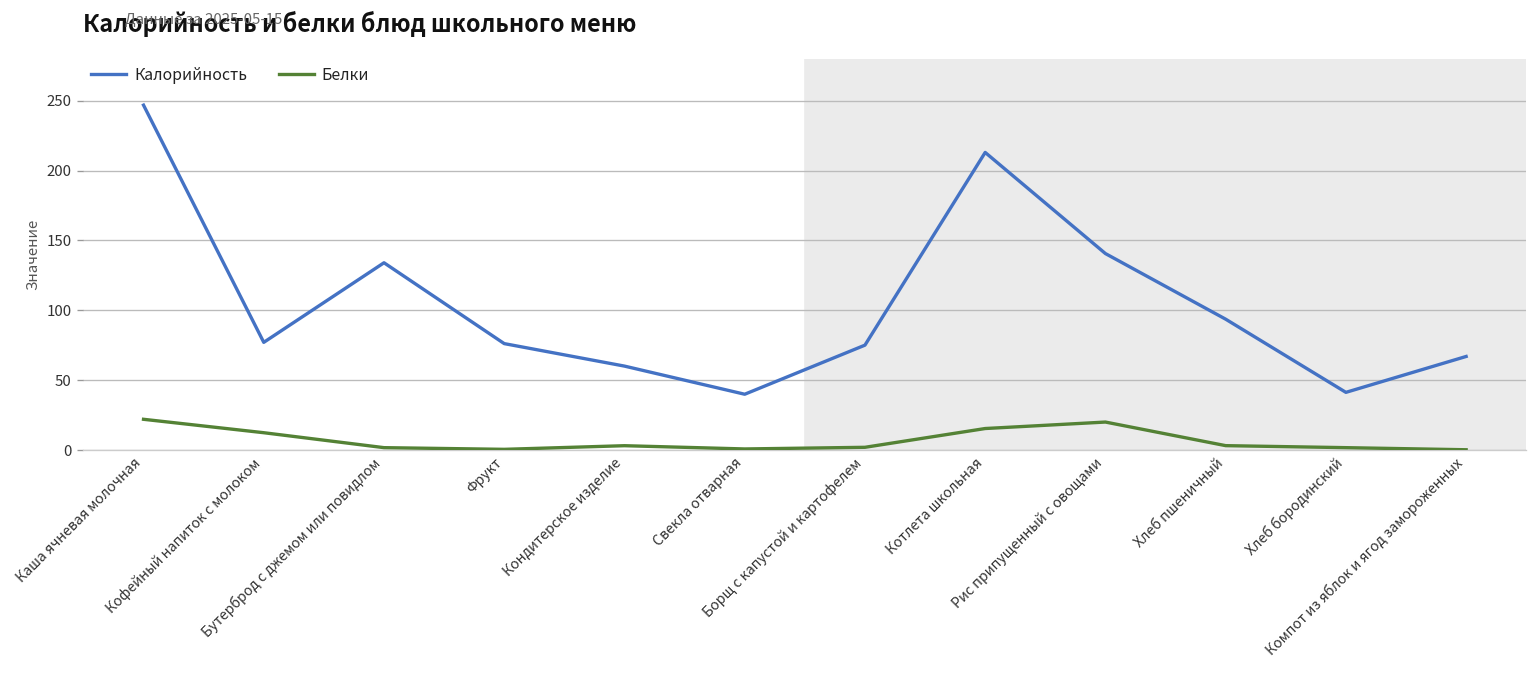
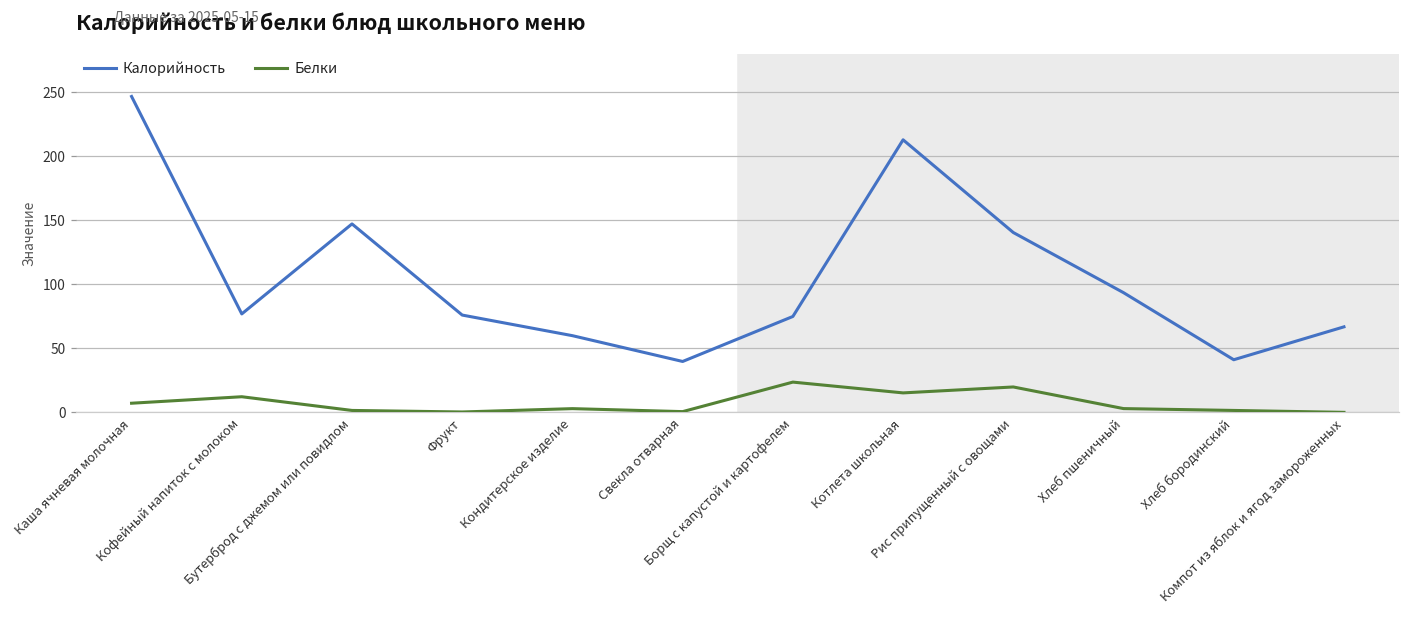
  {
    "Калорийность": {
      "Каша ячневая молочная": 247,
      "Кофейный напиток с молоком": 77,
-     "Бутерброд с джемом или повидлом": 134,
+     "Бутерброд с джемом или повидлом": 147,
      "Фрукт": 76,
      "Кондитерское изделие": 60,
      "Свекла отварная": 40,
      "Борщ с капустой и картофелем": 75,
      "Котлета школьная": 213,
      "Рис припущенный с овощами": 141,
      "Хлеб пшеничный": 94,
      "Хлеб бородинский": 41,
      "Компот из яблок и ягод замороженных": 67
    },
    "Белки": {
-     "Каша ячневая молочная": 22,
+     "Каша ячневая молочная": 7,
      "Кофейный напиток с молоком": 12,
      "Бутерброд с джемом или повидлом": 2,
      "Фрукт": 0,
      "Кондитерское изделие": 3,
      "Свекла отварная": 1,
-     "Борщ с капустой и картофелем": 2,
+     "Борщ с капустой и картофелем": 24,
      "Котлета школьная": 15,
      "Рис припущенный с овощами": 20,
      "Хлеб пшеничный": 3,
      "Хлеб бородинский": 2,
      "Компот из яблок и ягод замороженных": 0
    }
  }
